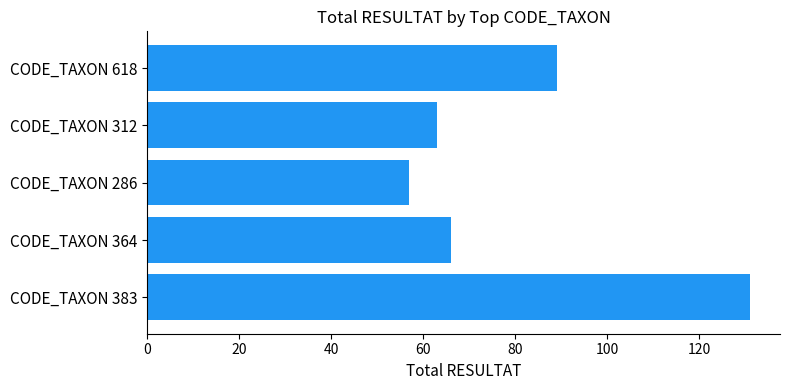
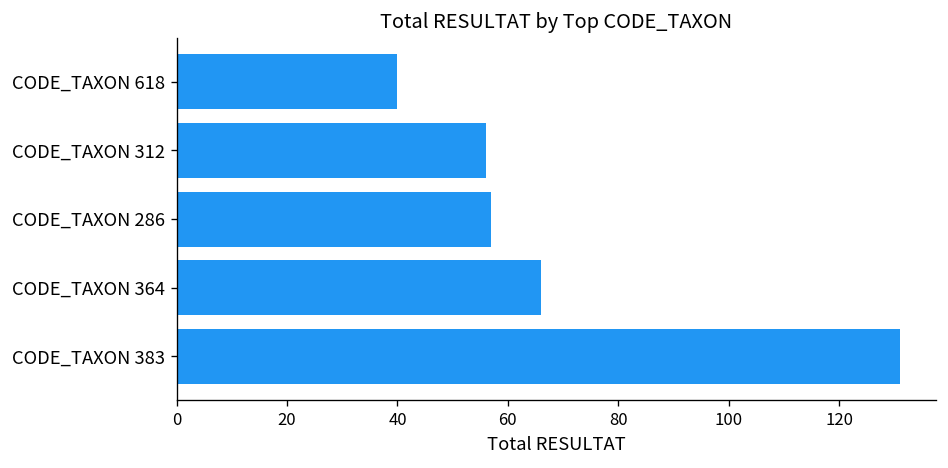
  {
-   "CODE_TAXON 618": 89,
-   "CODE_TAXON 312": 63,
+   "CODE_TAXON 618": 40,
+   "CODE_TAXON 312": 56,
    "CODE_TAXON 286": 57,
    "CODE_TAXON 364": 66,
    "CODE_TAXON 383": 131
  }
